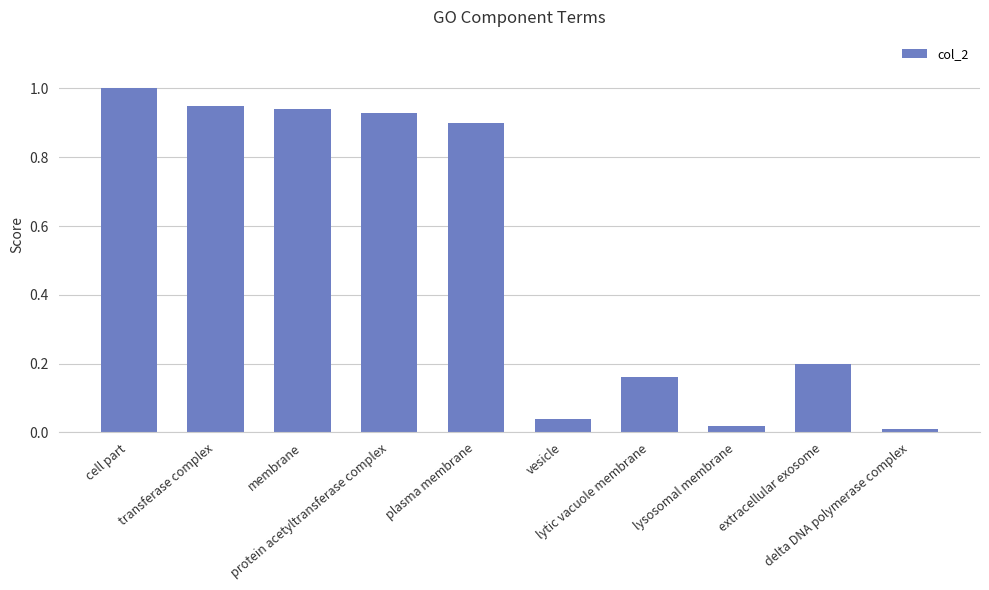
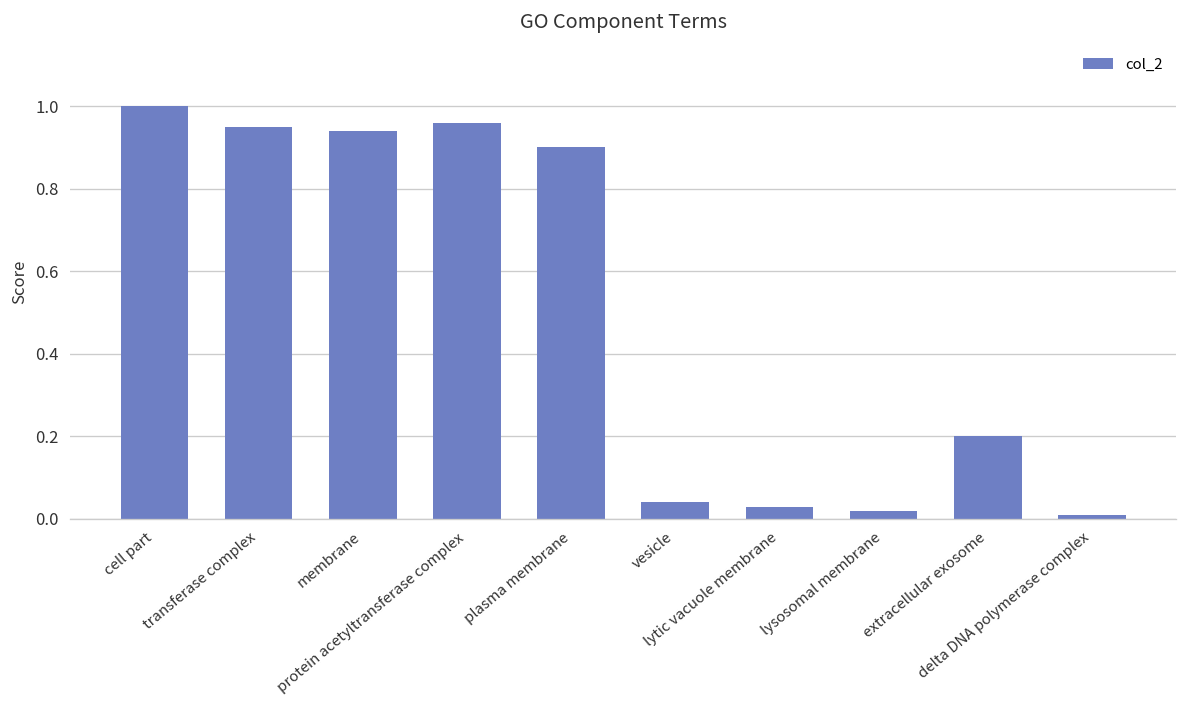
  {
    "cell part": 1.00,
    "transferase complex": 0.95,
    "membrane": 0.94,
-   "protein acetyltransferase complex": 0.93,
+   "protein acetyltransferase complex": 0.96,
    "plasma membrane": 0.90,
    "vesicle": 0.04,
-   "lytic vacuole membrane": 0.16,
+   "lytic vacuole membrane": 0.03,
    "lysosomal membrane": 0.02,
    "extracellular exosome": 0.20,
    "delta DNA polymerase complex": 0.01
  }
